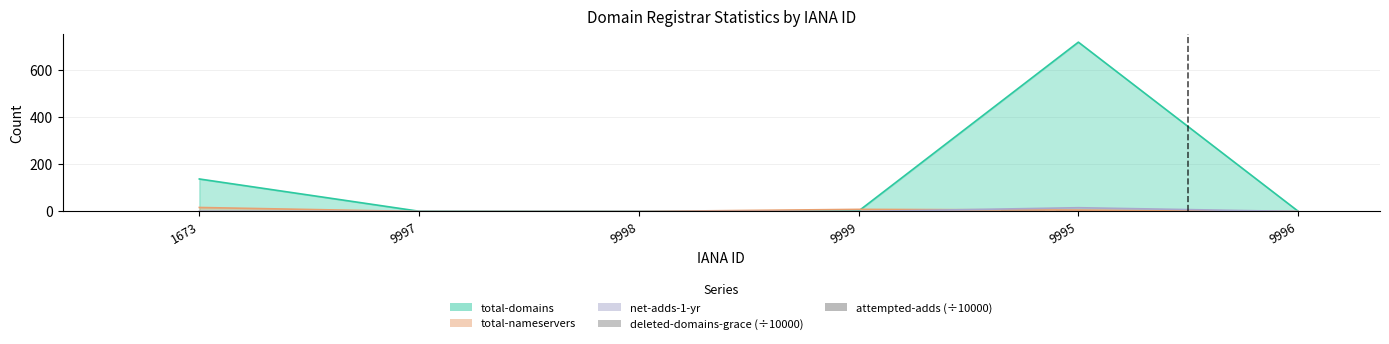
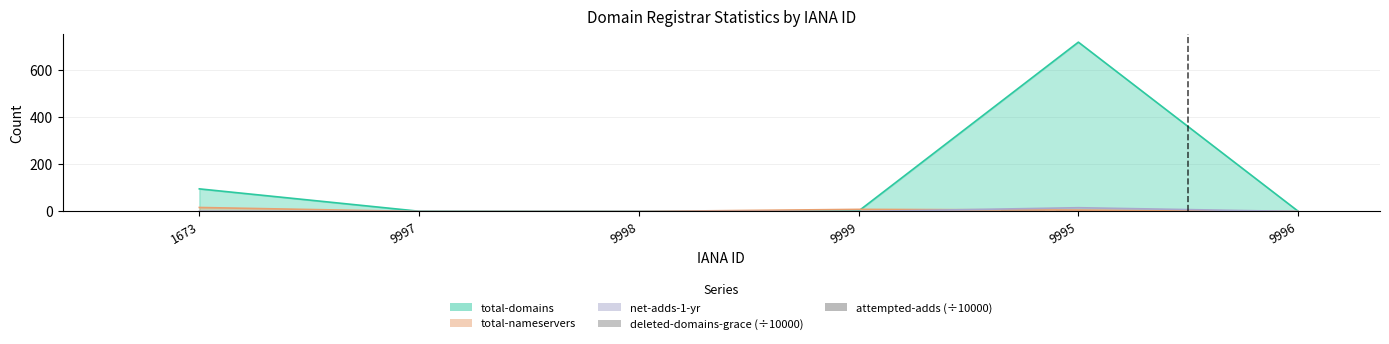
  {
    "total-domains": {
-     "1673": 140,
+     "1673": 100,
      "9995": 720
    }
  }
